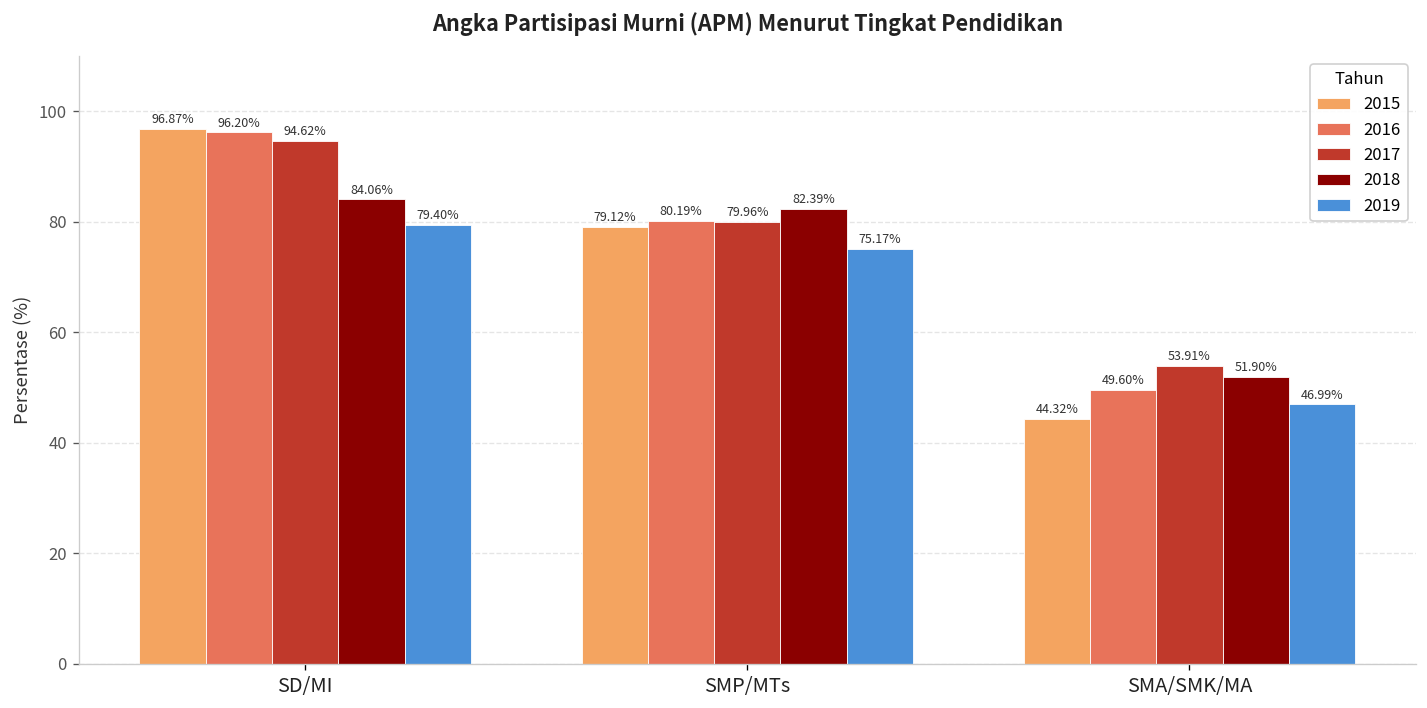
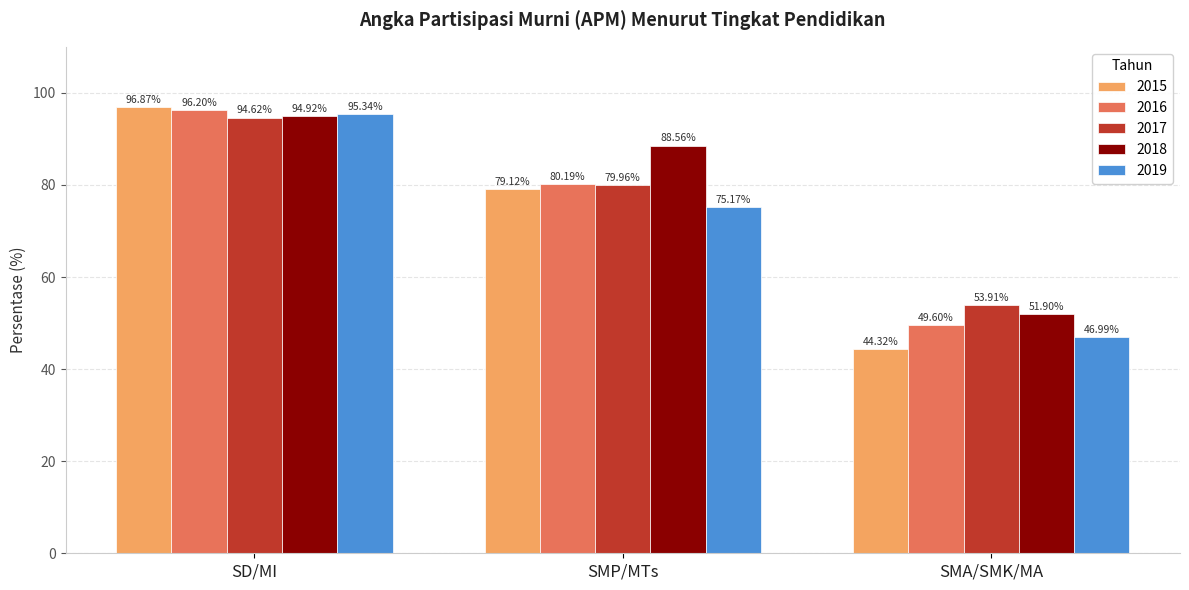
  {
    "2017": {
      "SD/MI": "94.62%",
      "SMP/MTs": "79.96%",
      "SMA/SMK/MA": "53.91%"
    },
    "2018": {
-     "SD/MI": "84.06%",
-     "SMP/MTs": "82.39%",
+     "SD/MI": "94.92%",
+     "SMP/MTs": "88.56%",
      "SMA/SMK/MA": "51.90%"
    },
    "2019": {
-     "SD/MI": "79.40%",
+     "SD/MI": "95.34%",
      "SMP/MTs": "75.17%",
      "SMA/SMK/MA": "46.99%"
    }
  }
